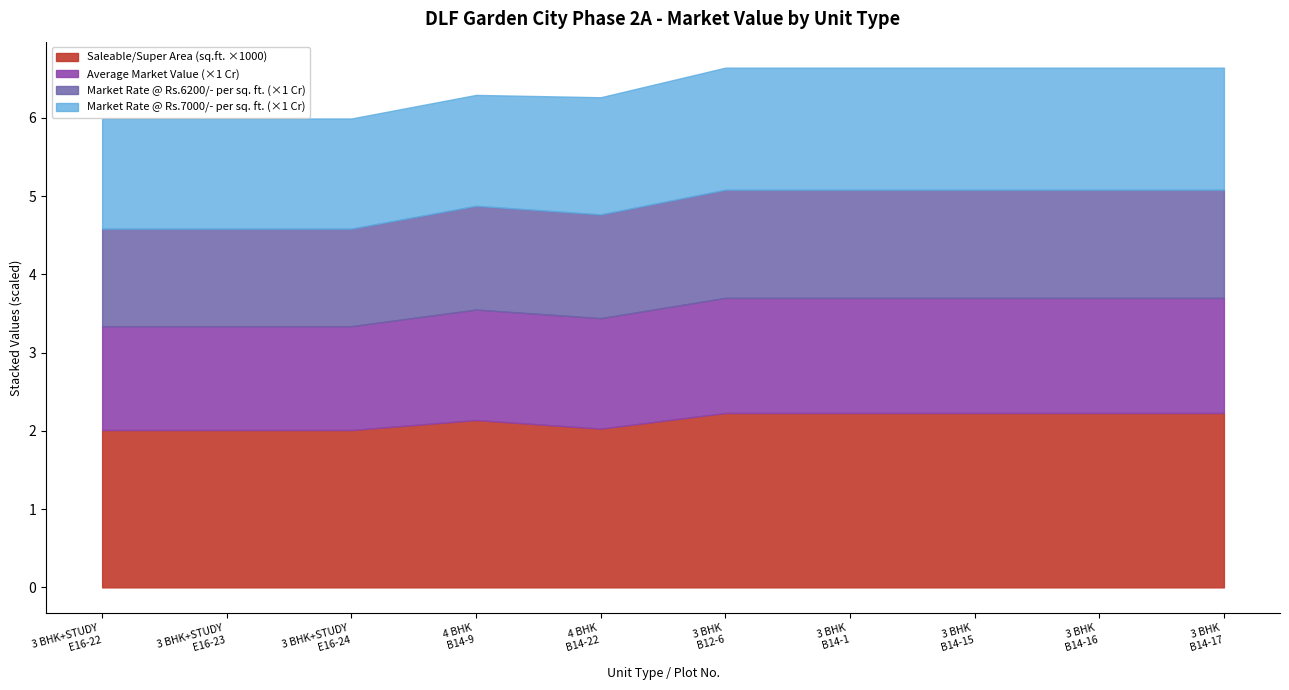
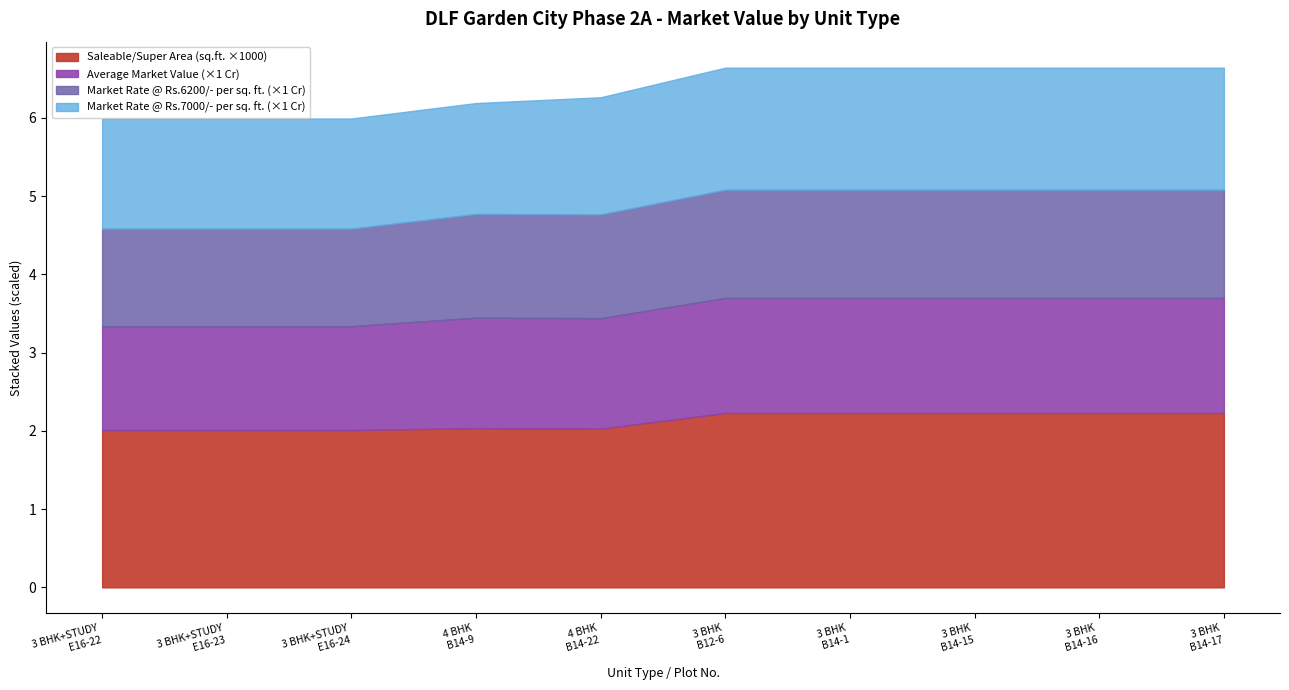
  {
    "Saleable/Super Area (sq.ft. ×1000)": {
      "3 BHK+STUDY E16-22": 2.0,
      "3 BHK+STUDY E16-23": 2.0,
      "3 BHK+STUDY E16-24": 2.0,
-     "4 BHK B14-9": 2.1,
+     "4 BHK B14-9": 2.0,
      "4 BHK B14-22": 2.0,
      "3 BHK B12-6": 2.2,
      "3 BHK B14-1": 2.2,
      "3 BHK B14-15": 2.2,
      "3 BHK B14-16": 2.2,
      "3 BHK B14-17": 2.2
    },
    "Market Rate @ Rs.7000/- per sq. ft. (×1 Cr)": {
      "3 BHK+STUDY E16-22": 1.4,
      "3 BHK+STUDY E16-23": 1.4,
      "3 BHK+STUDY E16-24": 1.4,
      "4 BHK B14-9": 1.4,
      "4 BHK B14-22": 1.5,
      "3 BHK B12-6": 1.6,
      "3 BHK B14-1": 1.6,
      "3 BHK B14-15": 1.6,
      "3 BHK B14-16": 1.6,
      "3 BHK B14-17": 1.6
    }
  }
